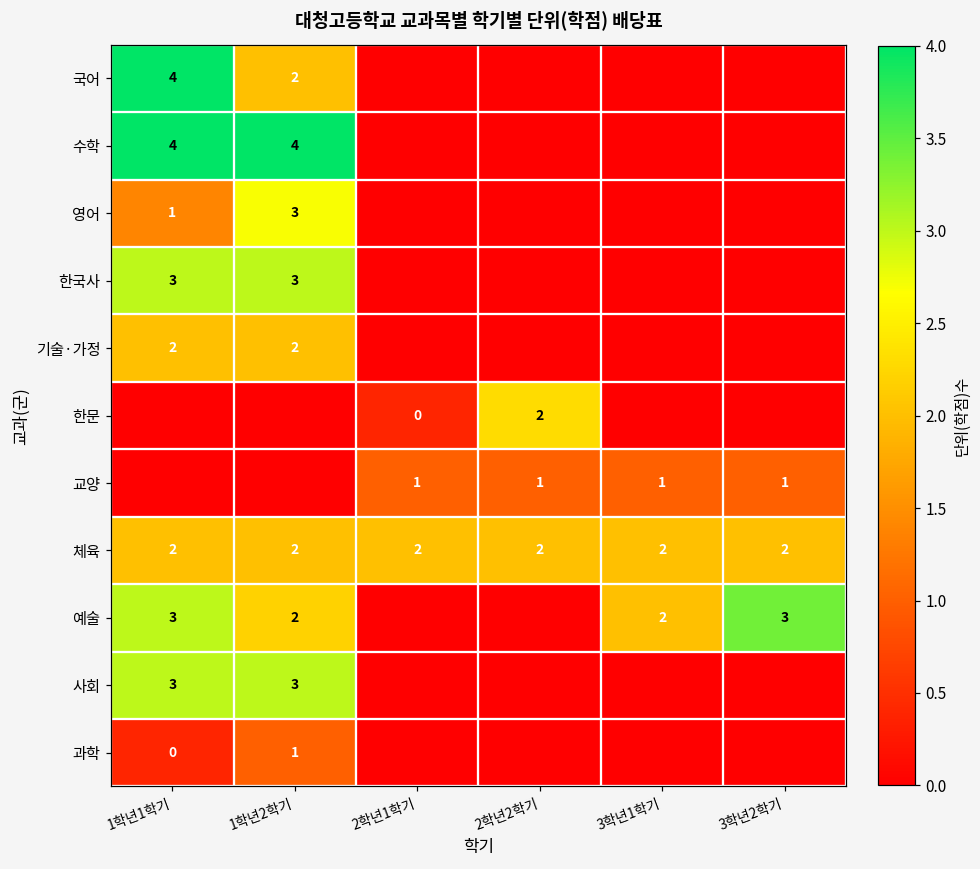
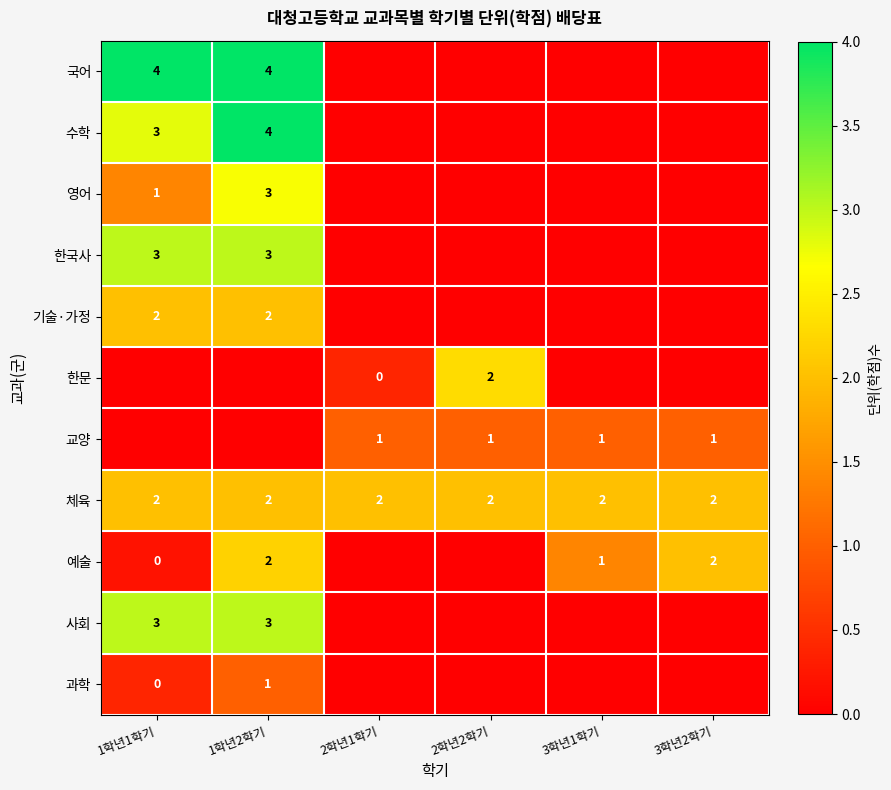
  {
    "국어": {
      "1학년1학기": 4,
-     "1학년2학기": 2
+     "1학년2학기": 4
    },
    "수학": {
-     "1학년1학기": 4,
+     "1학년1학기": 3,
      "1학년2학기": 4
    },
    "영어": {
      "1학년1학기": 1,
      "1학년2학기": 3
    },
    "한국사": {
      "1학년1학기": 3,
      "1학년2학기": 3
    },
    "기술·가정": {
      "1학년1학기": 2,
      "1학년2학기": 2
    },
    "한문": {
      "2학년1학기": 0,
      "2학년2학기": 2
    },
    "교양": {
      "2학년1학기": 1,
      "2학년2학기": 1,
      "3학년1학기": 1,
      "3학년2학기": 1
    },
    "체육": {
      "1학년1학기": 2,
      "1학년2학기": 2,
      "2학년1학기": 2,
      "2학년2학기": 2,
      "3학년1학기": 2,
      "3학년2학기": 2
    },
    "예술": {
-     "1학년1학기": 3,
+     "1학년1학기": 0,
      "1학년2학기": 2,
-     "3학년1학기": 2,
-     "3학년2학기": 3
+     "3학년1학기": 1,
+     "3학년2학기": 2
    },
    "사회": {
      "1학년1학기": 3,
      "1학년2학기": 3
    },
    "과학": {
      "1학년1학기": 0,
      "1학년2학기": 1
    }
  }
